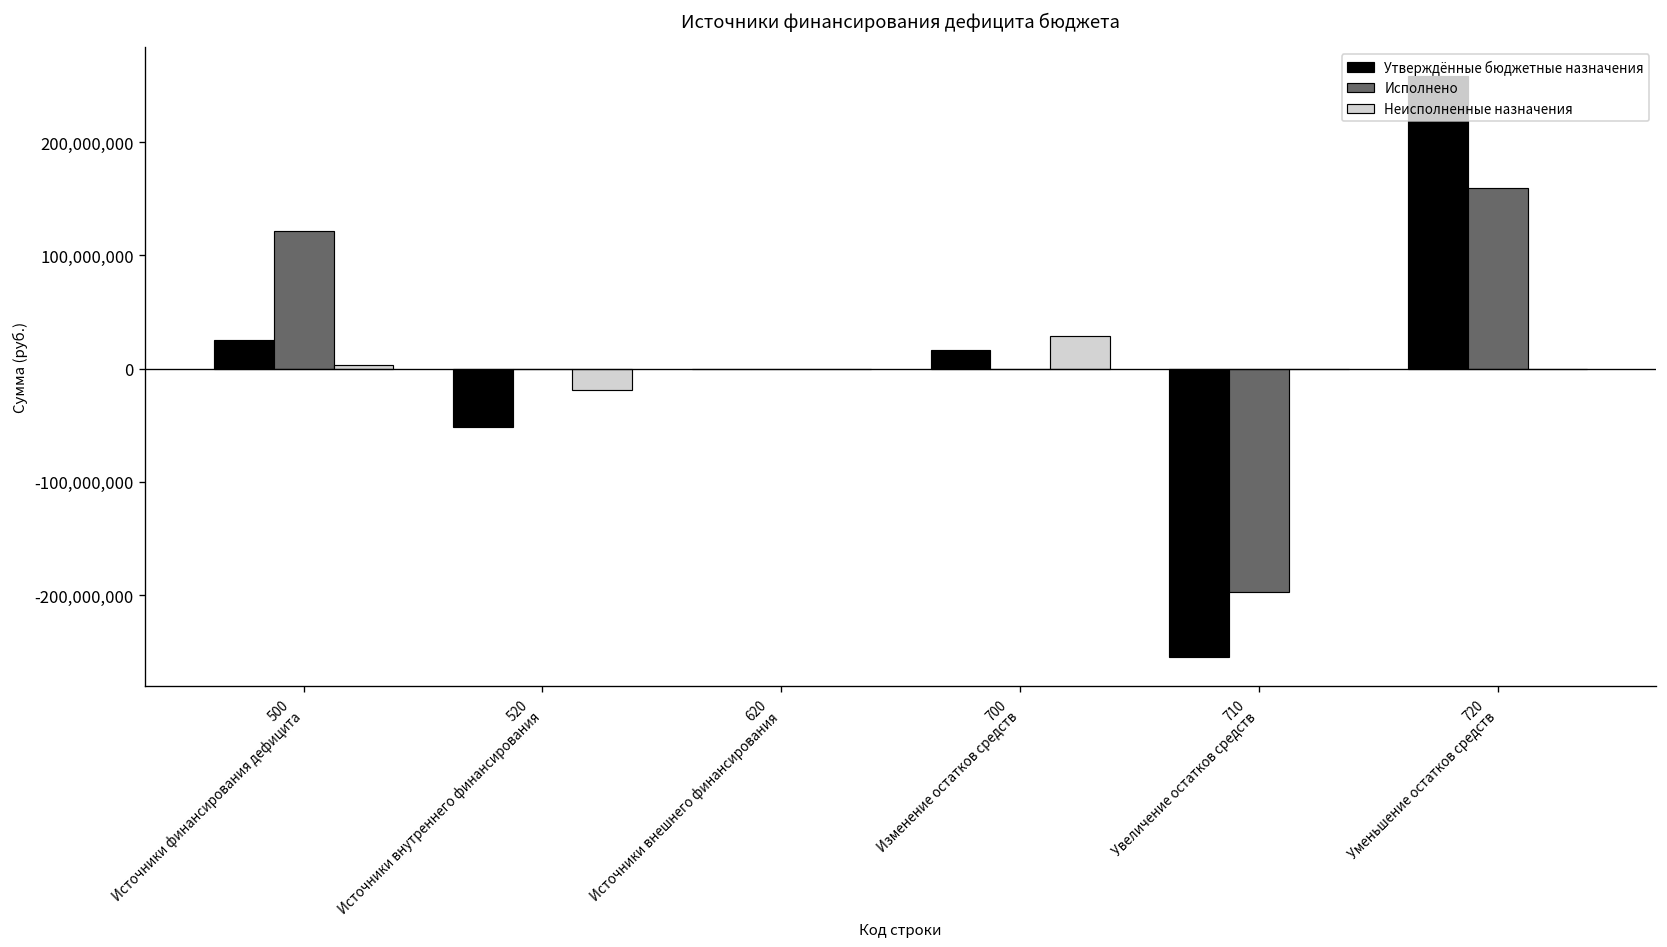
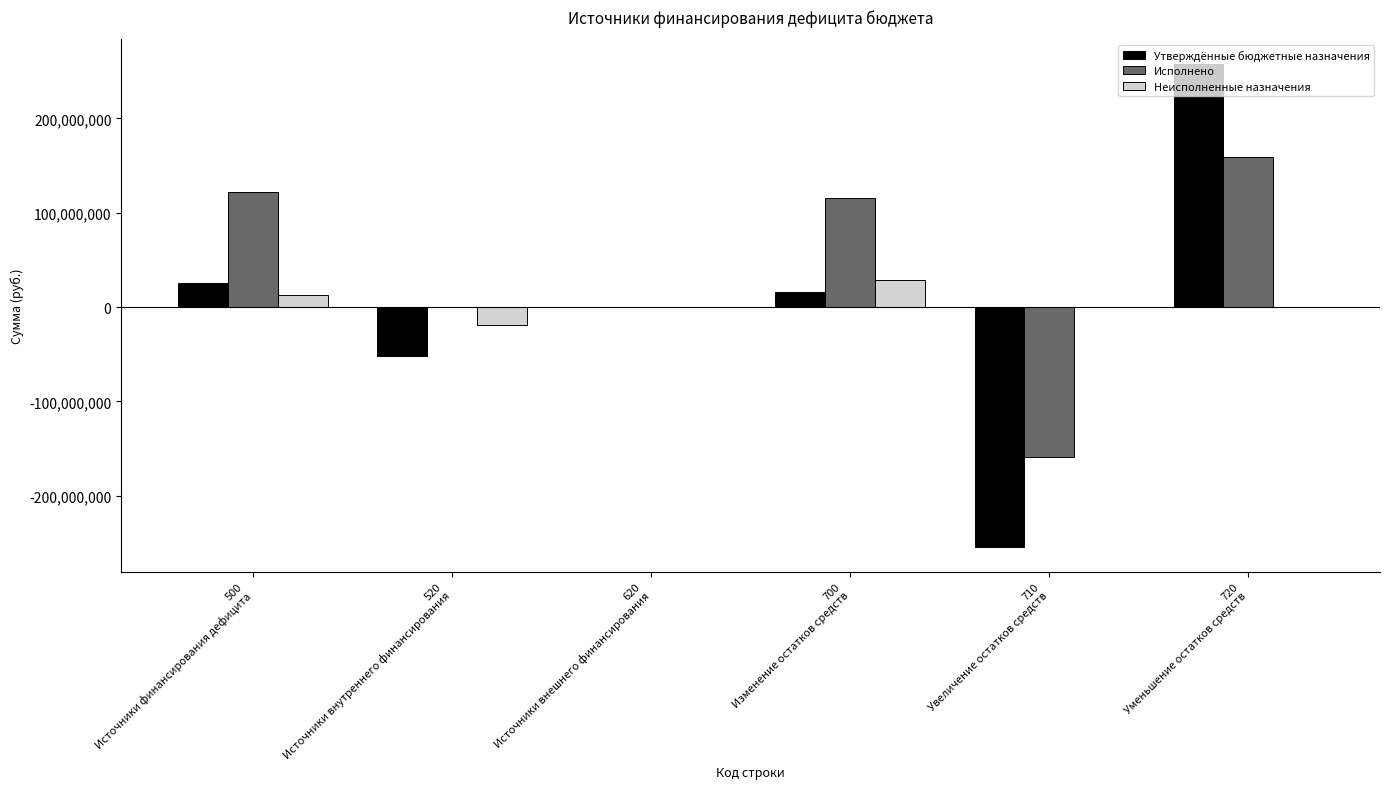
  {
    "Утверждённые бюджетные назначения": {
      "500 Источники финансирования дефицита": "30,000,000",
      "520 Источники внутреннего финансирования": "-50,000,000",
      "620 Источники внешнего финансирования": "0",
      "700 Изменение остатков средств": "20,000,000",
      "710 Увеличение остатков средств": "-250,000,000"
    },
    "Исполнено": {
      "500 Источники финансирования дефицита": "120,000,000",
      "520 Источники внутреннего финансирования": "0",
      "620 Источники внешнего финансирования": "0",
-     "700 Изменение остатков средств": "0",
-     "710 Увеличение остатков средств": "-200,000,000",
+     "700 Изменение остатков средств": "120,000,000",
+     "710 Увеличение остатков средств": "-160,000,000",
      "720 Уменьшение остатков средств": "160,000,000"
    },
    "Неисполненные назначения": {
-     "500 Источники финансирования дефицита": "0",
+     "500 Источники финансирования дефицита": "10,000,000",
      "520 Источники внутреннего финансирования": "-20,000,000",
      "620 Источники внешнего финансирования": "0",
      "700 Изменение остатков средств": "30,000,000",
      "710 Увеличение остатков средств": "0",
      "720 Уменьшение остатков средств": "0"
    }
  }
